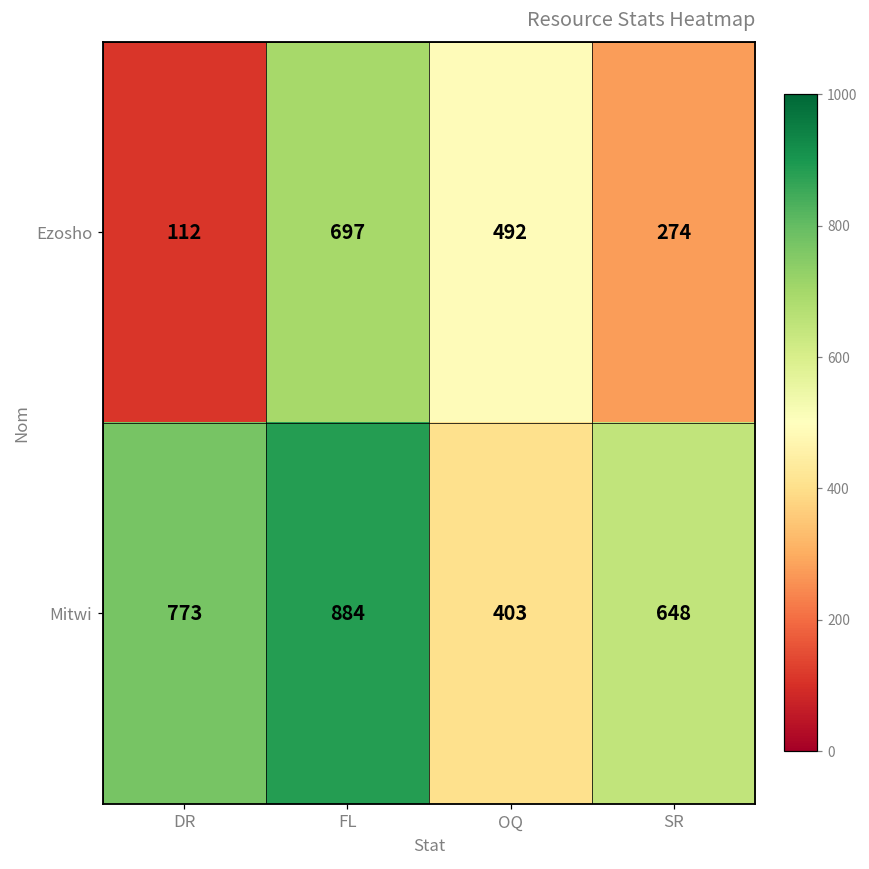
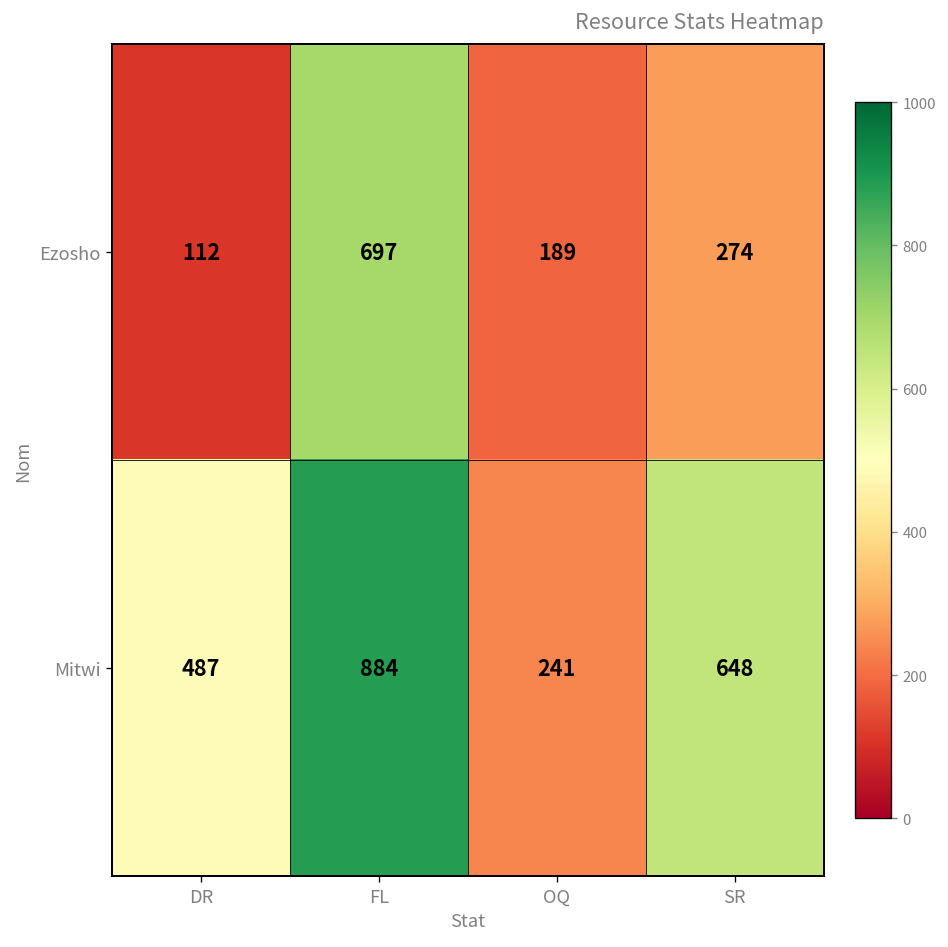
  {
    "Ezosho": {
      "DR": 112,
      "FL": 697,
-     "OQ": 492,
+     "OQ": 189,
      "SR": 274
    },
    "Mitwi": {
-     "DR": 773,
+     "DR": 487,
      "FL": 884,
-     "OQ": 403,
+     "OQ": 241,
      "SR": 648
    }
  }
